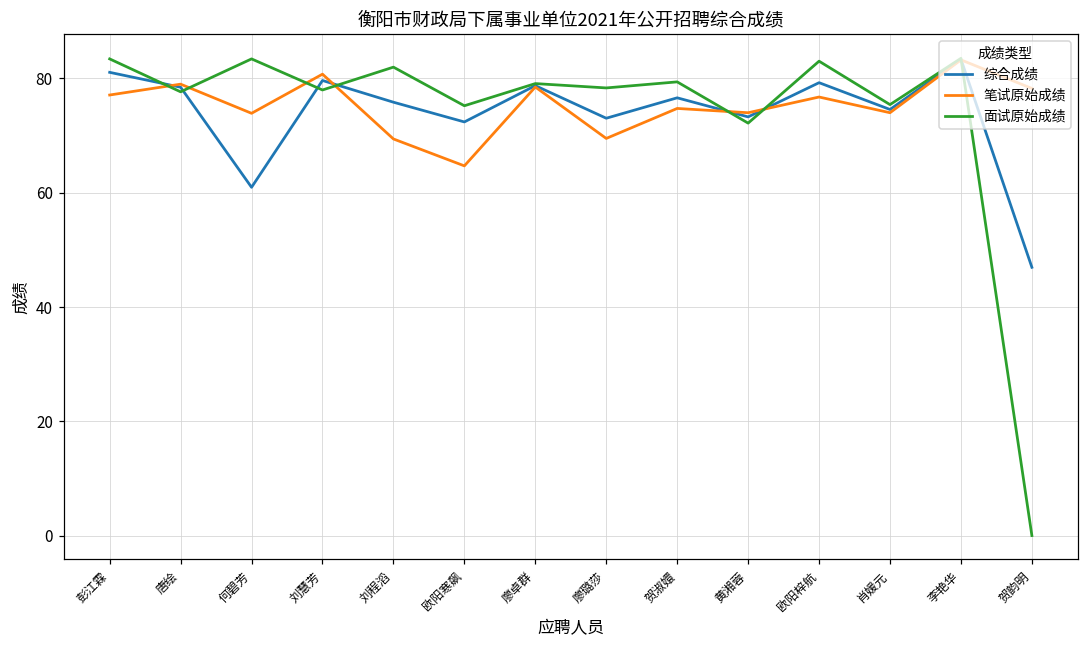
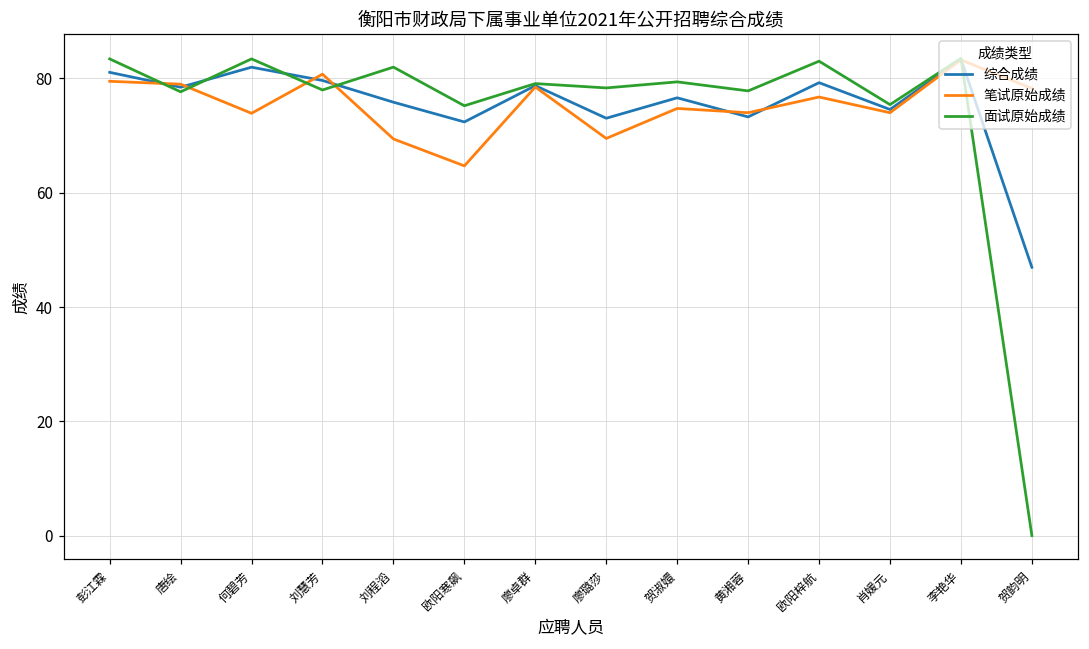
  {
    "综合成绩": {
      "彭江霖": 81,
      "唐绘": 78,
-     "何碧芳": 61,
+     "何碧芳": 82,
      "刘慧芳": 80,
      "刘程滔": 76,
      "欧阳寒飙": 72,
      "廖璐莎": 73,
      "贺淑嬛": 77,
      "黄湘蓉": 73,
      "欧阳梓航": 79,
      "肖媛元": 75,
      "贺韵明": 47
    },
    "笔试原始成绩": {
-     "彭江霖": 77,
+     "彭江霖": 80,
      "唐绘": 79,
      "何碧芳": 74,
      "刘慧芳": 81,
      "刘程滔": 69,
      "欧阳寒飙": 65,
      "廖璐莎": 70,
      "贺淑嬛": 75,
      "黄湘蓉": 74,
      "欧阳梓航": 77,
      "肖媛元": 74
    },
    "面试原始成绩": {
      "彭江霖": 83,
      "唐绘": 78,
      "何碧芳": 83,
      "刘慧芳": 78,
      "刘程滔": 82,
      "欧阳寒飙": 75,
      "廖璐莎": 78,
      "贺淑嬛": 79,
-     "黄湘蓉": 72,
+     "黄湘蓉": 78,
      "欧阳梓航": 83,
      "肖媛元": 75,
      "贺韵明": 0
    }
  }
